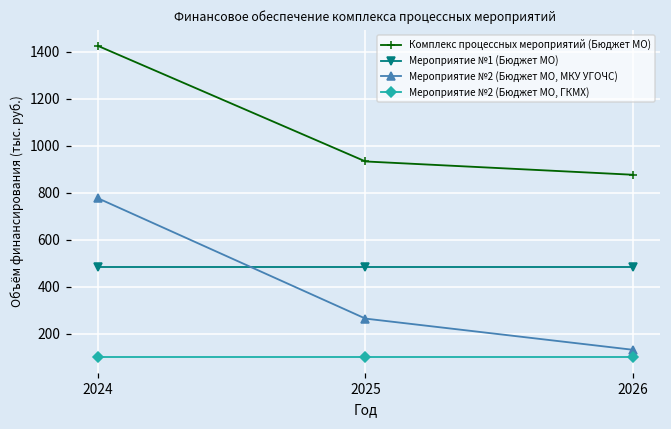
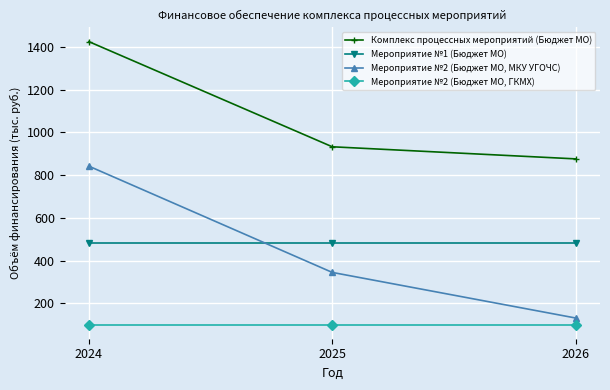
  {
    "Комплекс процессных мероприятий (Бюджет МО)": {
      "2024": 1430,
      "2025": 930,
      "2026": 880
    },
    "Мероприятие №1 (Бюджет МО)": {
      "2024": 480,
      "2025": 480,
      "2026": 480
    },
    "Мероприятие №2 (Бюджет МО, МКУ УГОЧС)": {
-     "2024": 780,
-     "2025": 260,
+     "2024": 840,
+     "2025": 340,
      "2026": 130
    },
    "Мероприятие №2 (Бюджет МО, ГКМХ)": {
      "2024": 100,
      "2025": 100,
      "2026": 100
    }
  }
